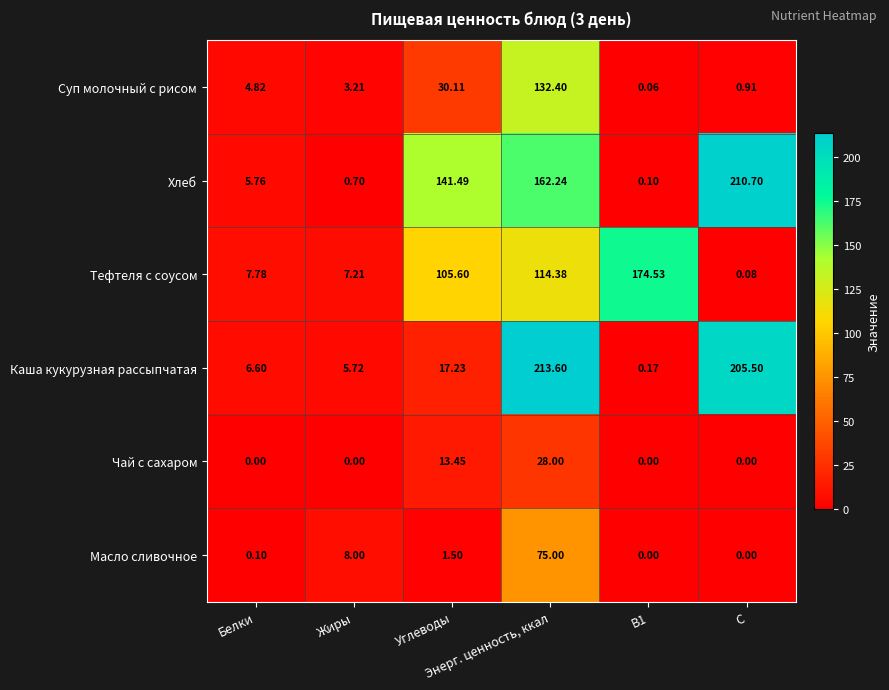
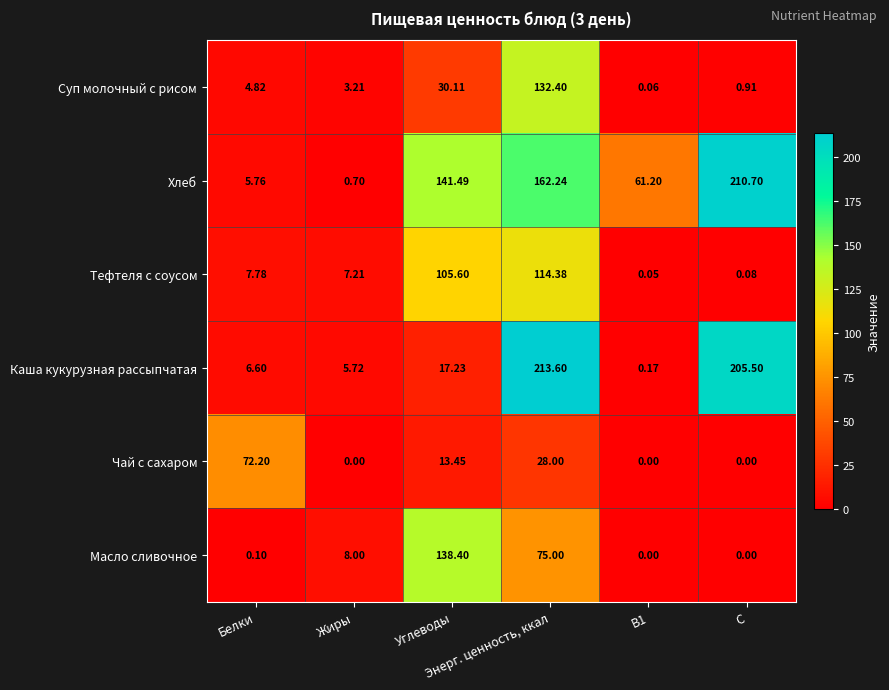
  {
    "Суп молочный с рисом": {
      "Белки": 4.82,
      "Жиры": 3.21,
      "Углеводы": 30.11,
      "Энерг. ценность, ккал": 132.40,
      "В1": 0.06,
      "С": 0.91
    },
    "Хлеб": {
      "Белки": 5.76,
      "Жиры": 0.70,
      "Углеводы": 141.49,
      "Энерг. ценность, ккал": 162.24,
-     "В1": 0.10,
+     "В1": 61.20,
      "С": 210.70
    },
    "Тефтеля с соусом": {
      "Белки": 7.78,
      "Жиры": 7.21,
      "Углеводы": 105.60,
      "Энерг. ценность, ккал": 114.38,
-     "В1": 174.53,
+     "В1": 0.05,
      "С": 0.08
    },
    "Каша кукурузная рассыпчатая": {
      "Белки": 6.60,
      "Жиры": 5.72,
      "Углеводы": 17.23,
      "Энерг. ценность, ккал": 213.60,
      "В1": 0.17,
      "С": 205.50
    },
    "Чай с сахаром": {
-     "Белки": 0.00,
+     "Белки": 72.20,
      "Жиры": 0.00,
      "Углеводы": 13.45,
      "Энерг. ценность, ккал": 28.00,
      "В1": 0.00,
      "С": 0.00
    },
    "Масло сливочное": {
      "Белки": 0.10,
      "Жиры": 8.00,
-     "Углеводы": 1.50,
+     "Углеводы": 138.40,
      "Энерг. ценность, ккал": 75.00,
      "В1": 0.00,
      "С": 0.00
    }
  }
